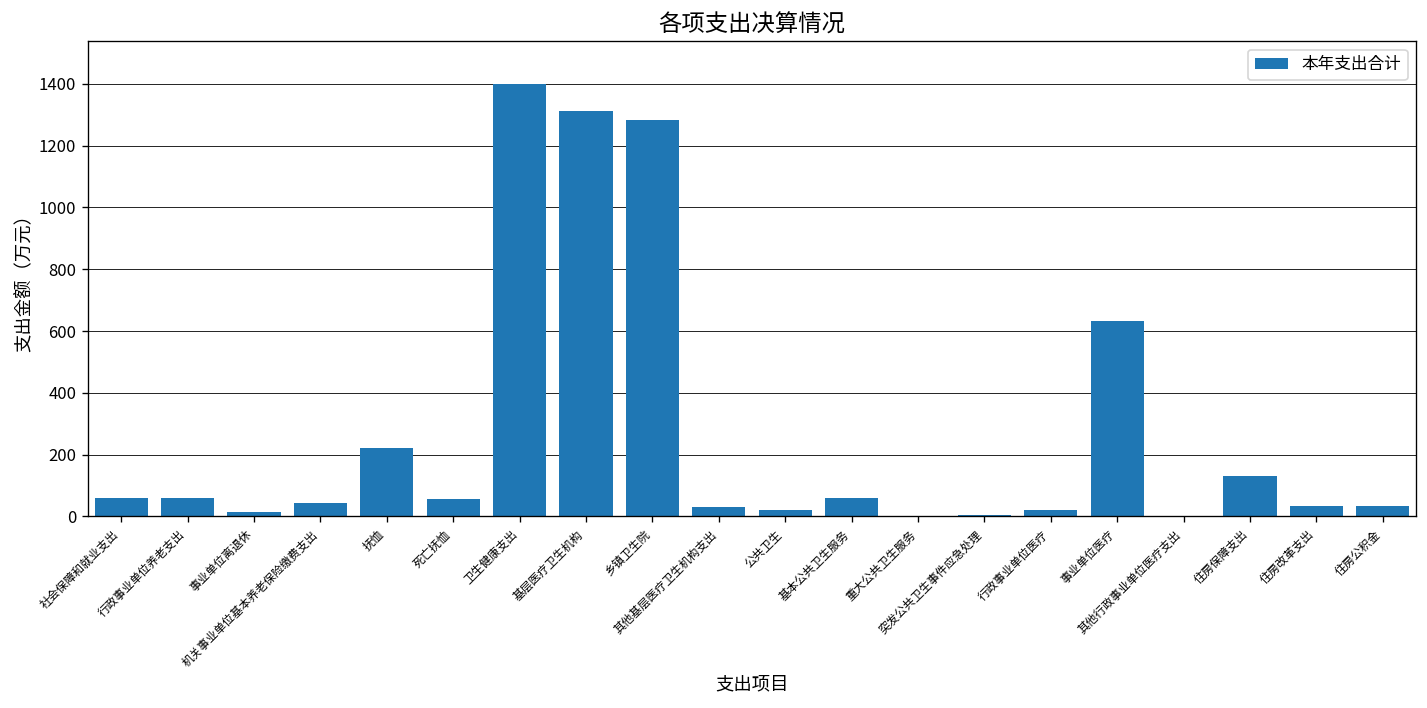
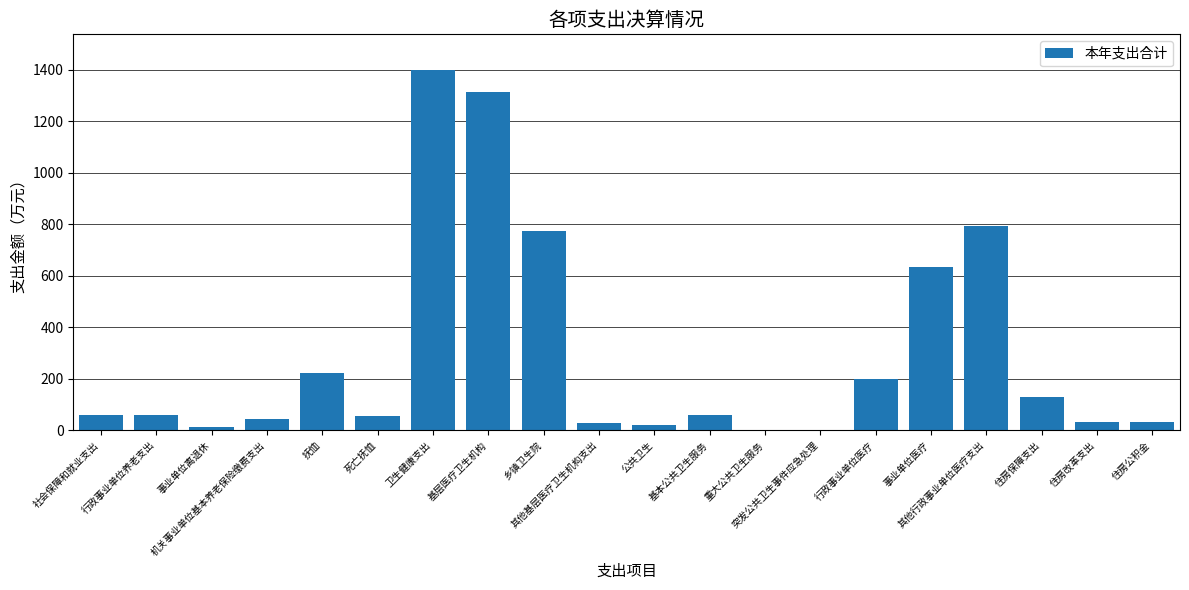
  {
    "社会保障和就业支出": 60,
    "行政事业单位养老支出": 60,
    "事业单位离退休": 10,
    "机关事业单位基本养老保险缴费支出": 40,
    "抚恤": 220,
    "死亡抚恤": 60,
    "卫生健康支出": 1400,
    "基层医疗卫生机构": 1310,
-   "乡镇卫生院": 1280,
+   "乡镇卫生院": 770,
    "其他基层医疗卫生机构支出": 30,
    "公共卫生": 20,
    "基本公共卫生服务": 60,
-   "行政事业单位医疗": 20,
+   "行政事业单位医疗": 200,
    "事业单位医疗": 630,
-   "其他行政事业单位医疗支出": 0,
+   "其他行政事业单位医疗支出": 790,
    "住房保障支出": 130,
    "住房改革支出": 30,
    "住房公积金": 30
  }
